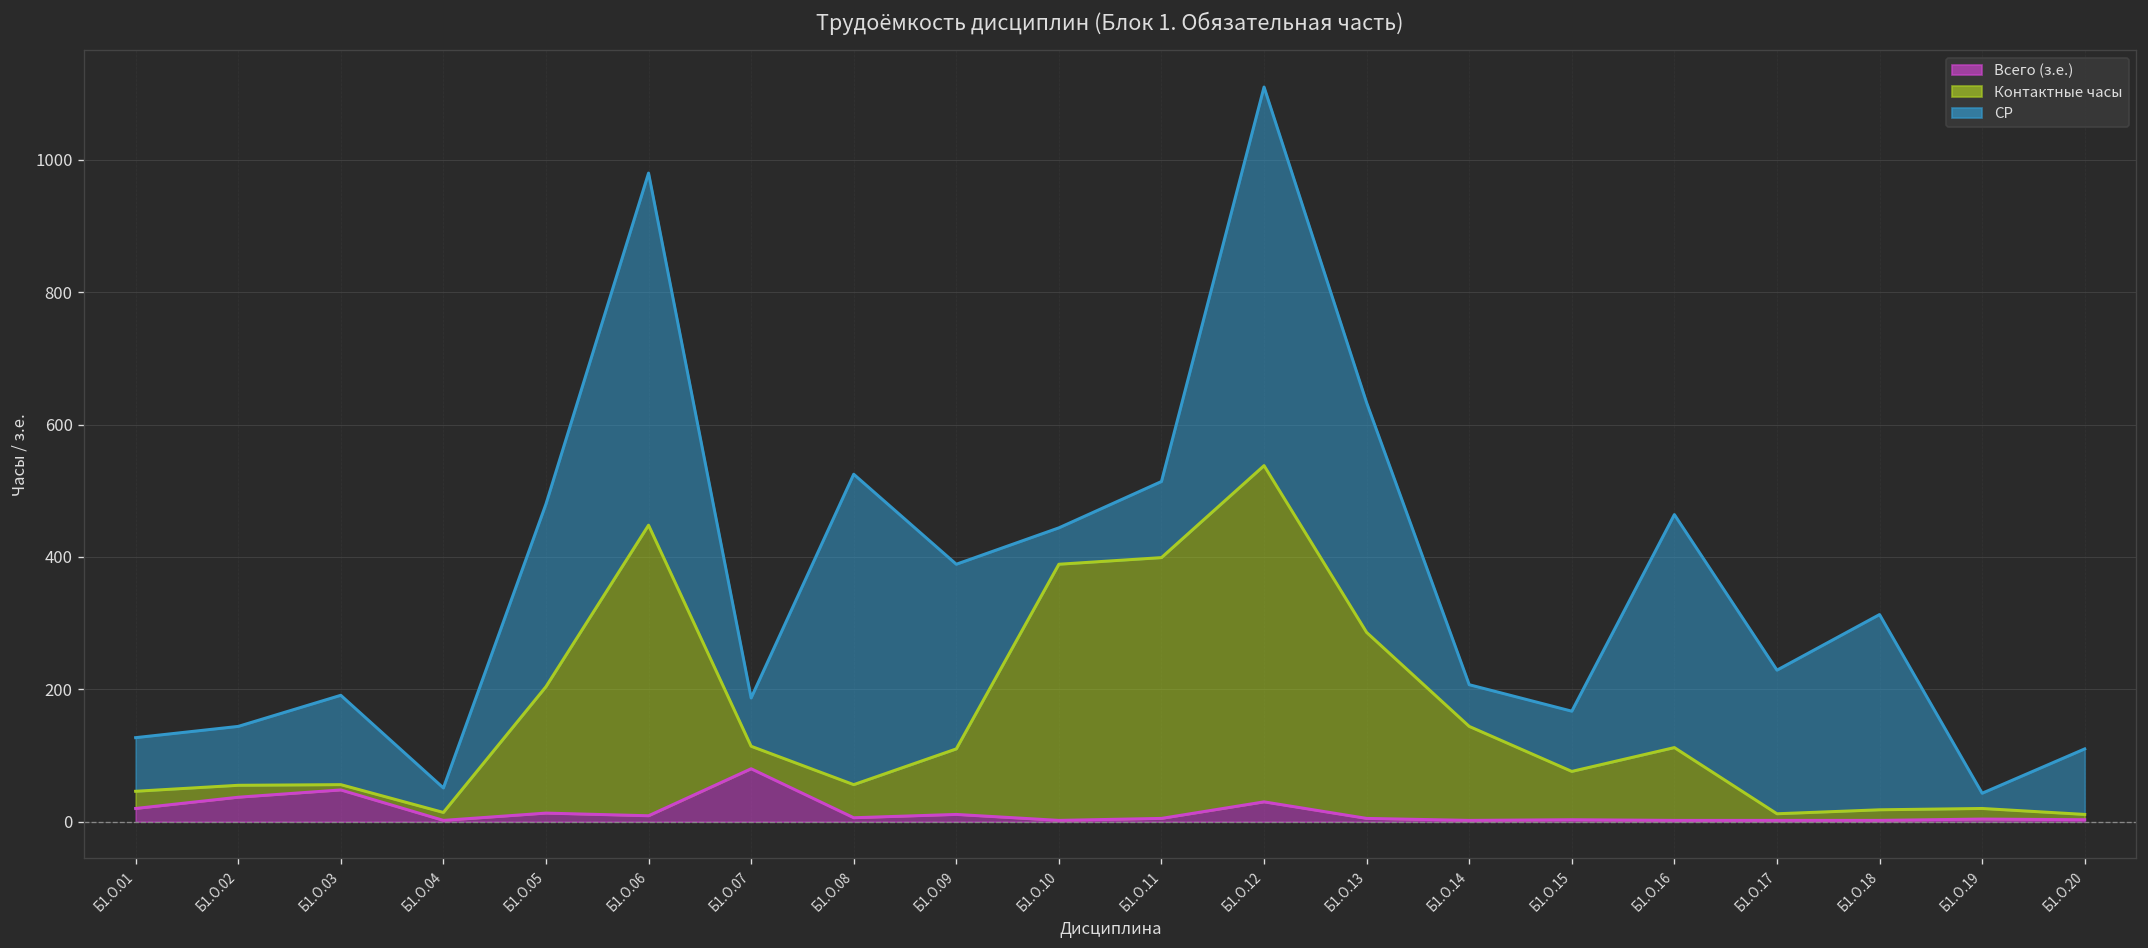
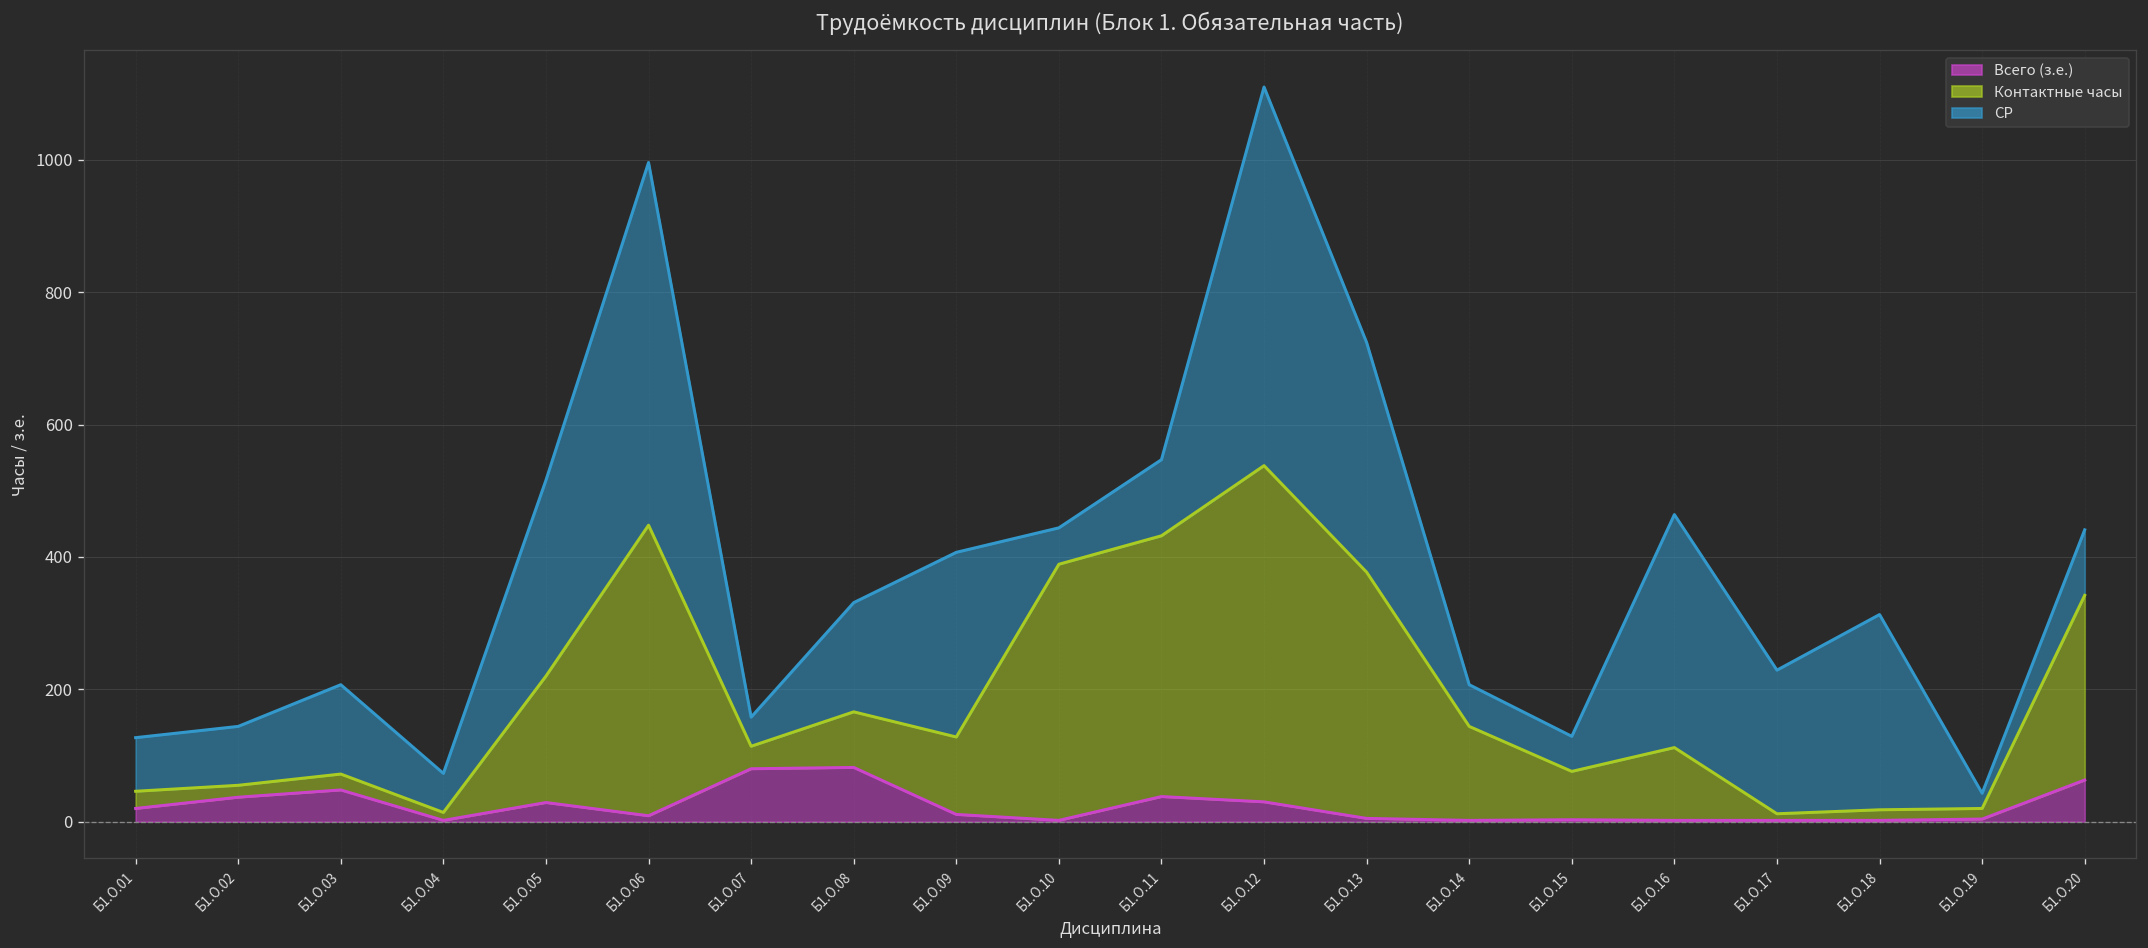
  {
    "Всего (з.е.)": {
      "Б1.О.01": 20,
      "Б1.О.02": 40,
      "Б1.О.03": 50,
      "Б1.О.04": 0,
-     "Б1.О.05": 10,
+     "Б1.О.05": 30,
      "Б1.О.06": 10,
      "Б1.О.07": 80,
-     "Б1.О.08": 10,
+     "Б1.О.08": 80,
      "Б1.О.09": 10,
      "Б1.О.10": 0,
-     "Б1.О.11": 10,
+     "Б1.О.11": 40,
      "Б1.О.12": 30,
      "Б1.О.13": 10,
      "Б1.О.14": 0,
      "Б1.О.15": 0,
      "Б1.О.16": 0,
      "Б1.О.17": 0,
      "Б1.О.18": 0,
      "Б1.О.19": 0,
-     "Б1.О.20": 0
+     "Б1.О.20": 60
    },
    "Контактные часы": {
      "Б1.О.01": 30,
      "Б1.О.02": 20,
-     "Б1.О.03": 10,
+     "Б1.О.03": 20,
      "Б1.О.04": 10,
      "Б1.О.05": 190,
      "Б1.О.06": 440,
      "Б1.О.07": 30,
-     "Б1.О.08": 50,
-     "Б1.О.09": 100,
+     "Б1.О.08": 80,
+     "Б1.О.09": 120,
      "Б1.О.10": 390,
      "Б1.О.11": 390,
      "Б1.О.12": 510,
-     "Б1.О.13": 280,
+     "Б1.О.13": 370,
      "Б1.О.14": 140,
      "Б1.О.15": 70,
      "Б1.О.16": 110,
      "Б1.О.17": 10,
      "Б1.О.18": 20,
      "Б1.О.19": 20,
-     "Б1.О.20": 10
+     "Б1.О.20": 280
    },
    "СР": {
      "Б1.О.01": 80,
      "Б1.О.02": 90,
      "Б1.О.03": 140,
-     "Б1.О.04": 40,
-     "Б1.О.05": 280,
-     "Б1.О.06": 530,
-     "Б1.О.07": 70,
-     "Б1.О.08": 470,
+     "Б1.О.04": 60,
+     "Б1.О.05": 300,
+     "Б1.О.06": 550,
+     "Б1.О.07": 40,
+     "Б1.О.08": 170,
      "Б1.О.09": 280,
      "Б1.О.10": 60,
      "Б1.О.11": 120,
      "Б1.О.12": 570,
      "Б1.О.13": 350,
      "Б1.О.14": 60,
-     "Б1.О.15": 90,
+     "Б1.О.15": 50,
      "Б1.О.16": 350,
      "Б1.О.17": 220,
      "Б1.О.18": 300,
      "Б1.О.19": 20,
      "Б1.О.20": 100
    }
  }
